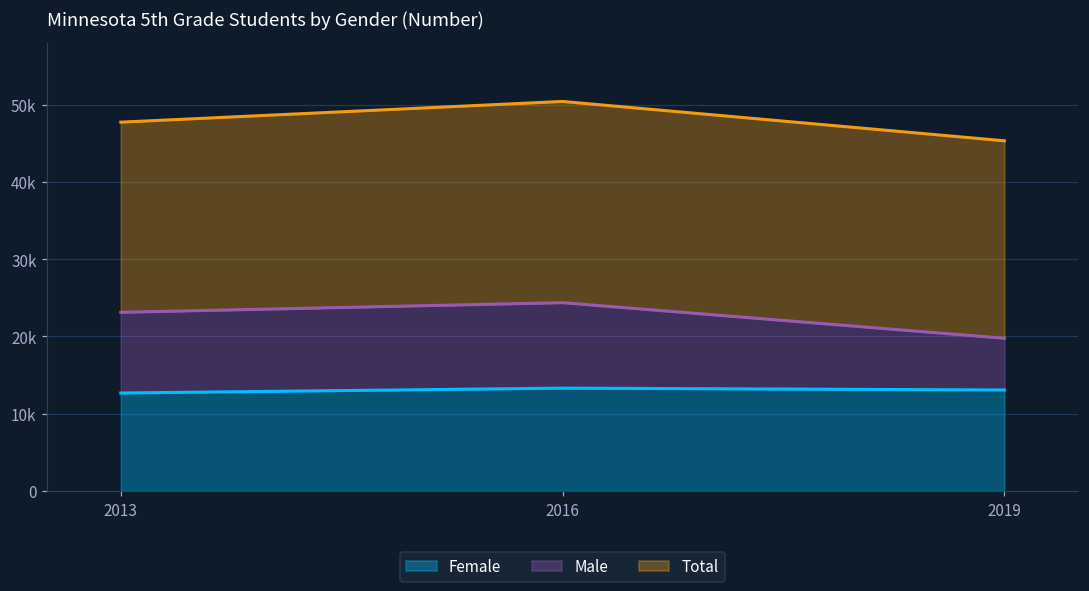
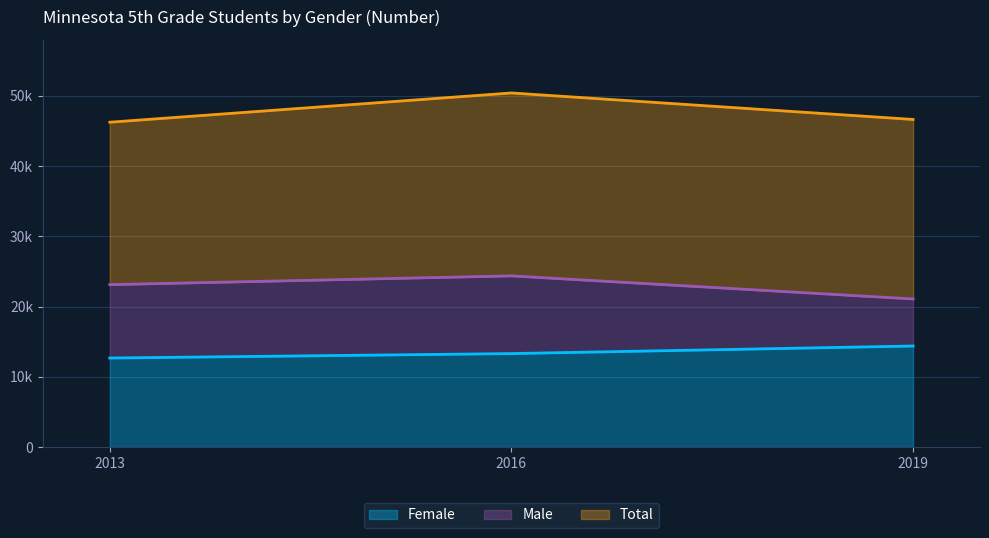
  {
    "Female": {
      "2013": 13000,
      "2016": 13000,
-     "2019": 13000
+     "2019": 14000
    },
    "Male": {
      "2013": 10000,
      "2016": 11000,
      "2019": 7000
    },
    "Total": {
-     "2013": 25000,
+     "2013": 23000,
      "2016": 26000,
      "2019": 26000
    }
  }
